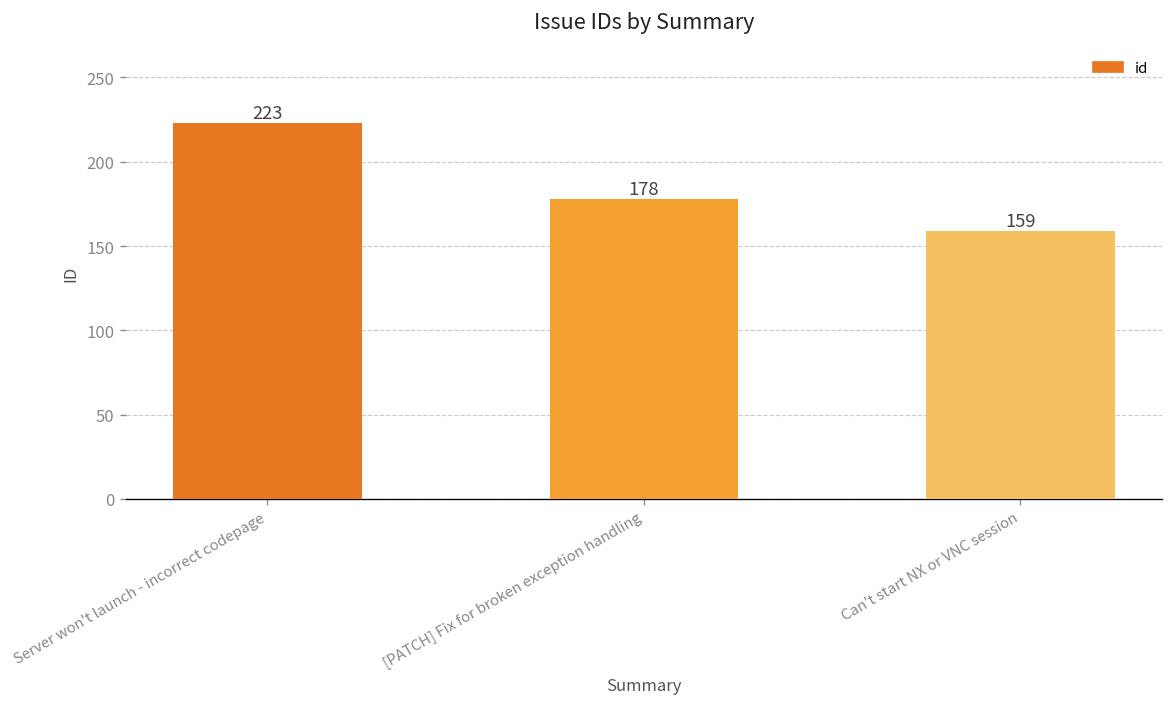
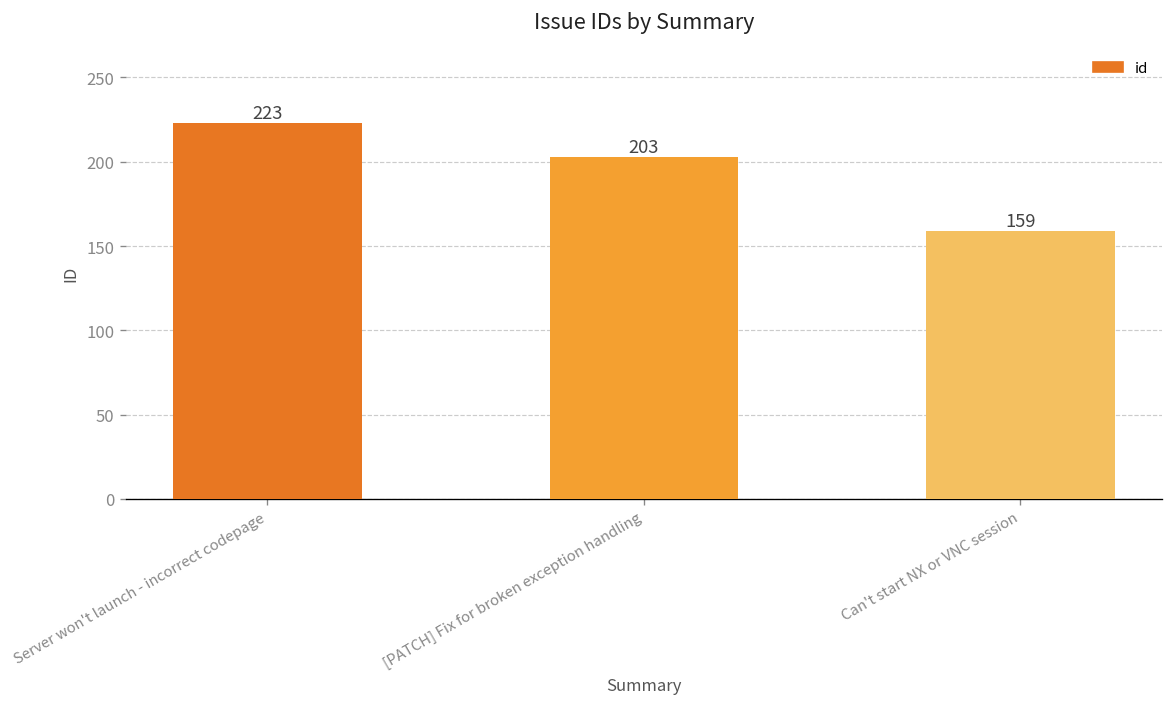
  {
    "Server won't launch - incorrect codepage": 223,
-   "[PATCH] Fix for broken exception handling": 178,
+   "[PATCH] Fix for broken exception handling": 203,
    "Can't start NX or VNC session": 159
  }
